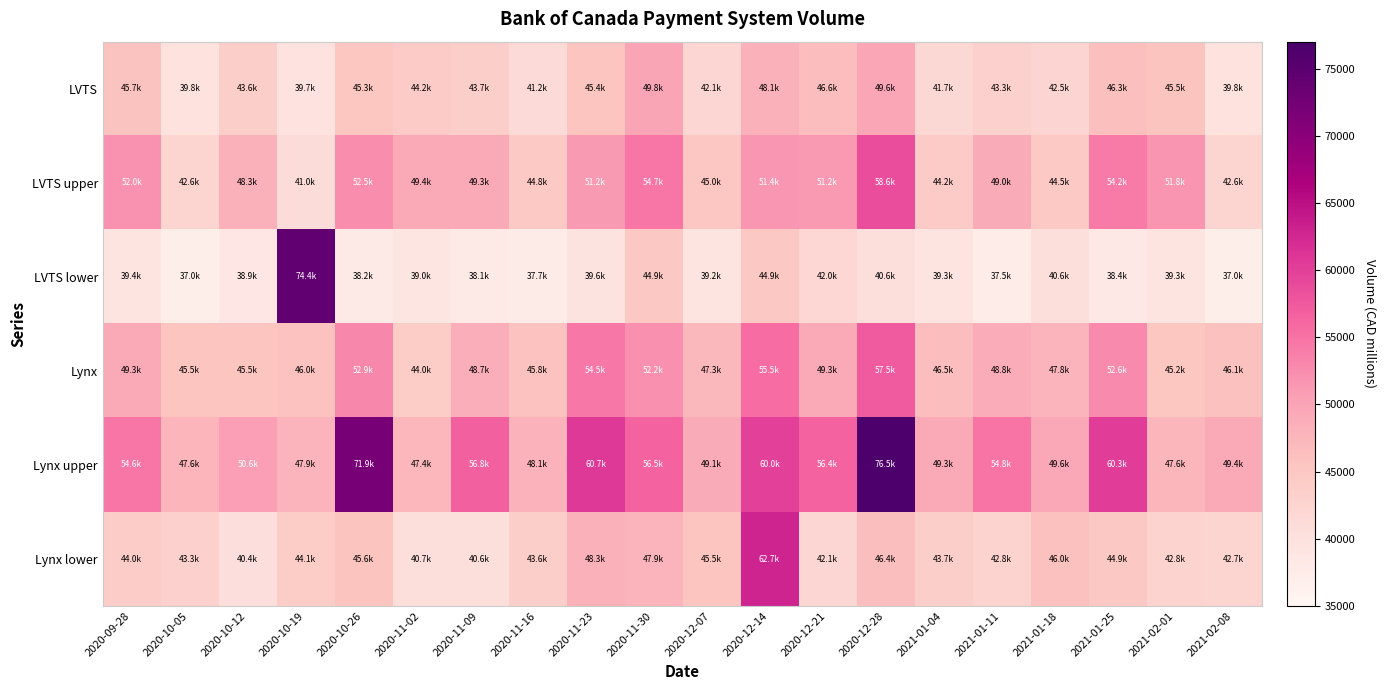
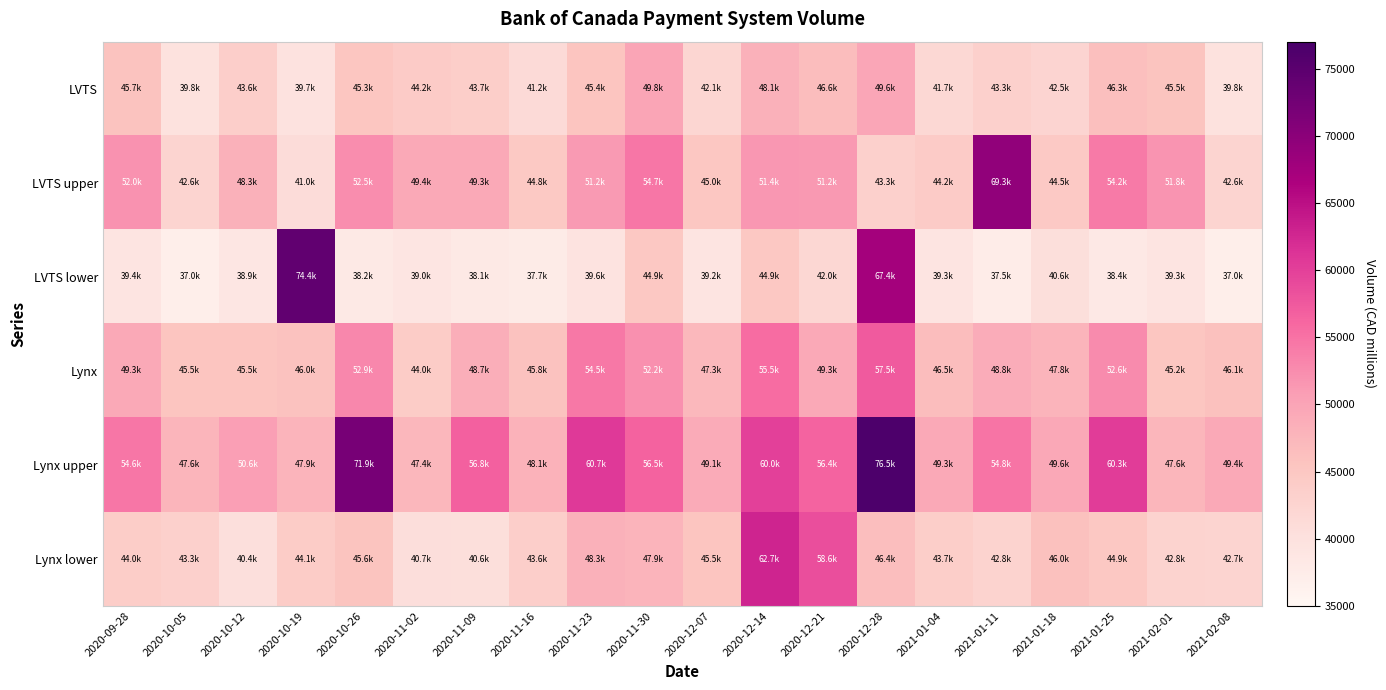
  {
    "LVTS": {
      "2020-09-28": "45.7k",
      "2020-10-05": "39.8k",
      "2020-10-12": "43.6k",
      "2020-10-19": "39.7k",
      "2020-10-26": "45.3k",
      "2020-11-02": "44.2k",
      "2020-11-09": "43.7k",
      "2020-11-16": "41.2k",
      "2020-11-23": "45.4k",
      "2020-11-30": "49.8k",
      "2020-12-07": "42.1k",
      "2020-12-14": "48.1k",
      "2020-12-21": "46.6k",
      "2020-12-28": "49.6k",
      "2021-01-04": "41.7k",
      "2021-01-11": "43.3k",
      "2021-01-18": "42.5k",
      "2021-01-25": "46.3k",
      "2021-02-01": "45.5k",
      "2021-02-08": "39.8k"
    },
    "LVTS upper": {
      "2020-09-28": "52.0k",
      "2020-10-05": "42.6k",
      "2020-10-12": "48.3k",
      "2020-10-19": "41.0k",
      "2020-10-26": "52.5k",
      "2020-11-02": "49.4k",
      "2020-11-09": "49.3k",
      "2020-11-16": "44.8k",
      "2020-11-23": "51.2k",
      "2020-11-30": "54.7k",
      "2020-12-07": "45.0k",
      "2020-12-14": "51.4k",
      "2020-12-21": "51.2k",
-     "2020-12-28": "58.6k",
+     "2020-12-28": "43.3k",
      "2021-01-04": "44.2k",
-     "2021-01-11": "49.0k",
+     "2021-01-11": "69.3k",
      "2021-01-18": "44.5k",
      "2021-01-25": "54.2k",
      "2021-02-01": "51.8k",
      "2021-02-08": "42.6k"
    },
    "LVTS lower": {
      "2020-09-28": "39.4k",
      "2020-10-05": "37.0k",
      "2020-10-12": "38.9k",
      "2020-10-19": "74.4k",
      "2020-10-26": "38.2k",
      "2020-11-02": "39.0k",
      "2020-11-09": "38.1k",
      "2020-11-16": "37.7k",
      "2020-11-23": "39.6k",
      "2020-11-30": "44.9k",
      "2020-12-07": "39.2k",
      "2020-12-14": "44.9k",
      "2020-12-21": "42.0k",
-     "2020-12-28": "40.6k",
+     "2020-12-28": "67.4k",
      "2021-01-04": "39.3k",
      "2021-01-11": "37.5k",
      "2021-01-18": "40.6k",
      "2021-01-25": "38.4k",
      "2021-02-01": "39.3k",
      "2021-02-08": "37.0k"
    },
    "Lynx": {
      "2020-09-28": "49.3k",
      "2020-10-05": "45.5k",
      "2020-10-12": "45.5k",
      "2020-10-19": "46.0k",
      "2020-10-26": "52.9k",
      "2020-11-02": "44.0k",
      "2020-11-09": "48.7k",
      "2020-11-16": "45.8k",
      "2020-11-23": "54.5k",
      "2020-11-30": "52.2k",
      "2020-12-07": "47.3k",
      "2020-12-14": "55.5k",
      "2020-12-21": "49.3k",
      "2020-12-28": "57.5k",
      "2021-01-04": "46.5k",
      "2021-01-11": "48.8k",
      "2021-01-18": "47.8k",
      "2021-01-25": "52.6k",
      "2021-02-01": "45.2k",
      "2021-02-08": "46.1k"
    },
    "Lynx upper": {
      "2020-09-28": "54.6k",
      "2020-10-05": "47.6k",
      "2020-10-12": "50.6k",
      "2020-10-19": "47.9k",
      "2020-10-26": "71.9k",
      "2020-11-02": "47.4k",
      "2020-11-09": "56.8k",
      "2020-11-16": "48.1k",
      "2020-11-23": "60.7k",
      "2020-11-30": "56.5k",
      "2020-12-07": "49.1k",
      "2020-12-14": "60.0k",
      "2020-12-21": "56.4k",
      "2020-12-28": "76.5k",
      "2021-01-04": "49.3k",
      "2021-01-11": "54.8k",
      "2021-01-18": "49.6k",
      "2021-01-25": "60.3k",
      "2021-02-01": "47.6k",
      "2021-02-08": "49.4k"
    },
    "Lynx lower": {
      "2020-09-28": "44.0k",
      "2020-10-05": "43.3k",
      "2020-10-12": "40.4k",
      "2020-10-19": "44.1k",
      "2020-10-26": "45.6k",
      "2020-11-02": "40.7k",
      "2020-11-09": "40.6k",
      "2020-11-16": "43.6k",
      "2020-11-23": "48.3k",
      "2020-11-30": "47.9k",
      "2020-12-07": "45.5k",
      "2020-12-14": "62.7k",
-     "2020-12-21": "42.1k",
+     "2020-12-21": "58.6k",
      "2020-12-28": "46.4k",
      "2021-01-04": "43.7k",
      "2021-01-11": "42.8k",
      "2021-01-18": "46.0k",
      "2021-01-25": "44.9k",
      "2021-02-01": "42.8k",
      "2021-02-08": "42.7k"
    }
  }
